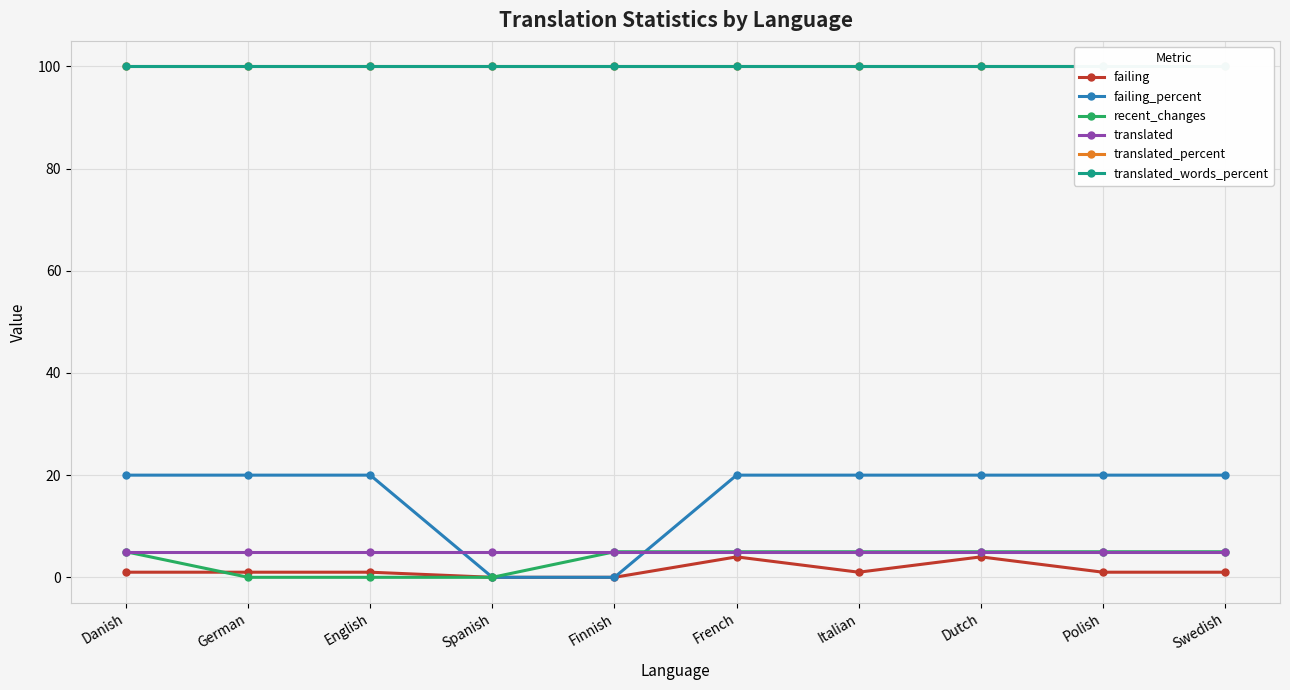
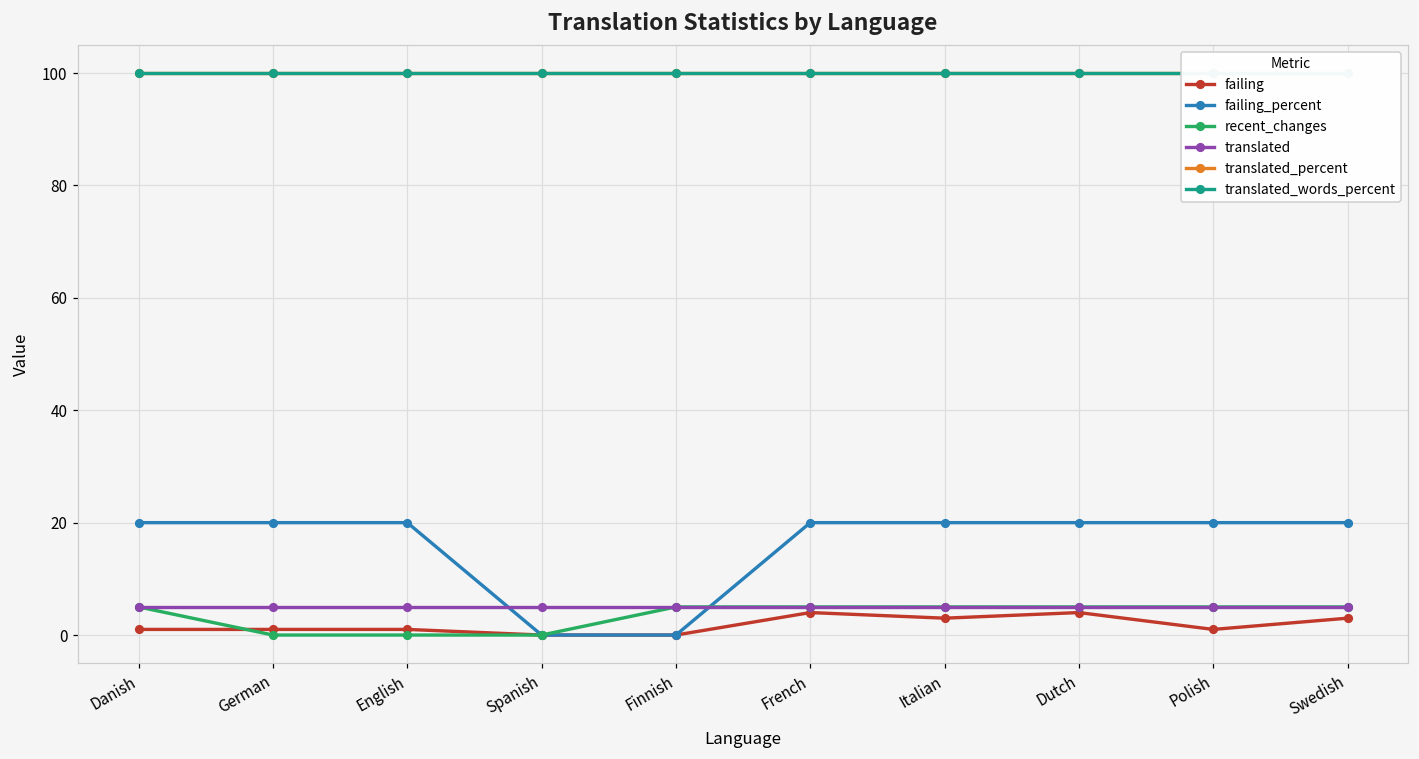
  {
    "failing": {
      "Danish": 1,
      "German": 1,
      "English": 1,
      "French": 4,
-     "Italian": 1,
+     "Italian": 3,
      "Dutch": 4,
      "Polish": 1,
-     "Swedish": 1
+     "Swedish": 3
    },
    "failing_percent": {
      "Danish": 20,
      "German": 20,
      "English": 20,
      "French": 20,
      "Italian": 20,
      "Dutch": 20,
      "Polish": 20,
      "Swedish": 20
    },
    "translated": {
      "German": 5,
      "English": 5,
      "Spanish": 5
    }
  }
